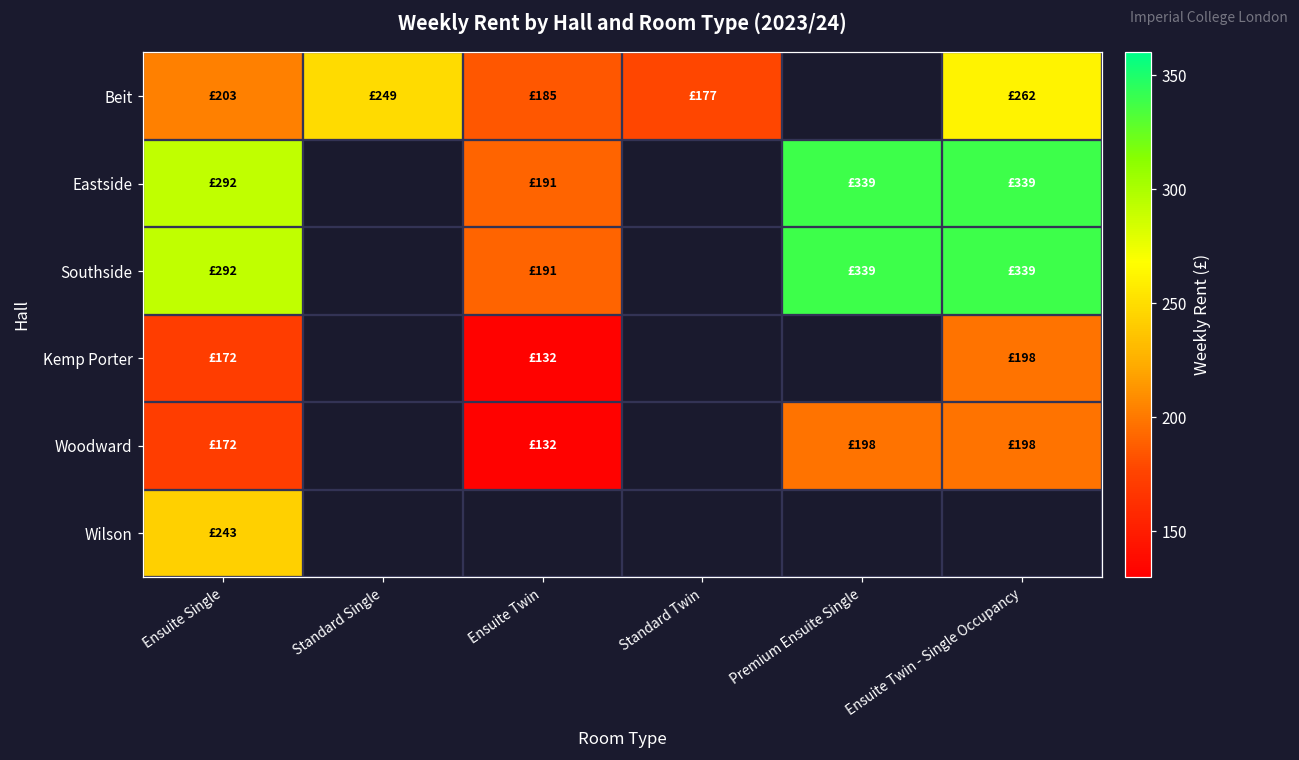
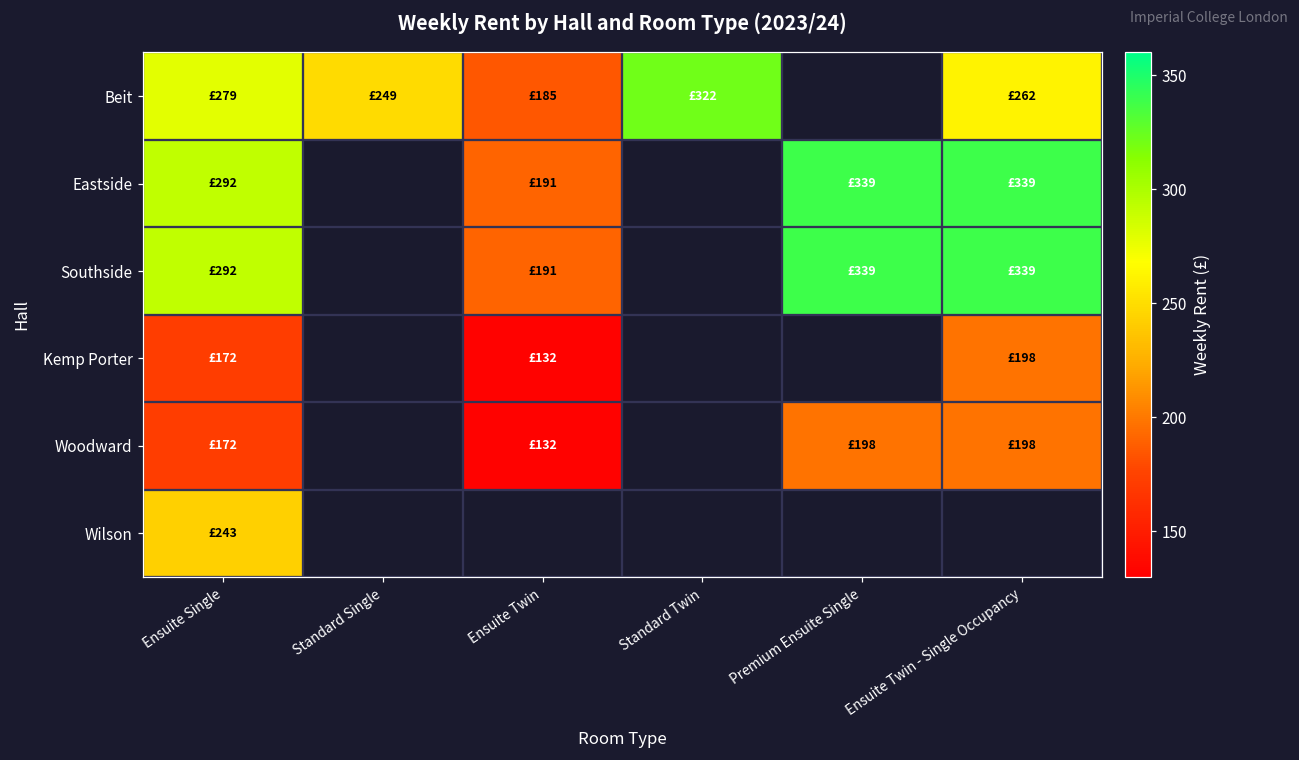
  {
    "Beit": {
-     "Ensuite Single": "£203",
+     "Ensuite Single": "£279",
      "Standard Single": "£249",
      "Ensuite Twin": "£185",
-     "Standard Twin": "£177",
+     "Standard Twin": "£322",
      "Ensuite Twin - Single Occupancy": "£262"
    },
    "Eastside": {
      "Ensuite Single": "£292",
      "Ensuite Twin": "£191",
      "Premium Ensuite Single": "£339",
      "Ensuite Twin - Single Occupancy": "£339"
    },
    "Southside": {
      "Ensuite Single": "£292",
      "Ensuite Twin": "£191",
      "Premium Ensuite Single": "£339",
      "Ensuite Twin - Single Occupancy": "£339"
    },
    "Kemp Porter": {
      "Ensuite Single": "£172",
      "Ensuite Twin": "£132",
      "Ensuite Twin - Single Occupancy": "£198"
    },
    "Woodward": {
      "Ensuite Single": "£172",
      "Ensuite Twin": "£132",
      "Premium Ensuite Single": "£198",
      "Ensuite Twin - Single Occupancy": "£198"
    },
    "Wilson": {
      "Ensuite Single": "£243"
    }
  }
